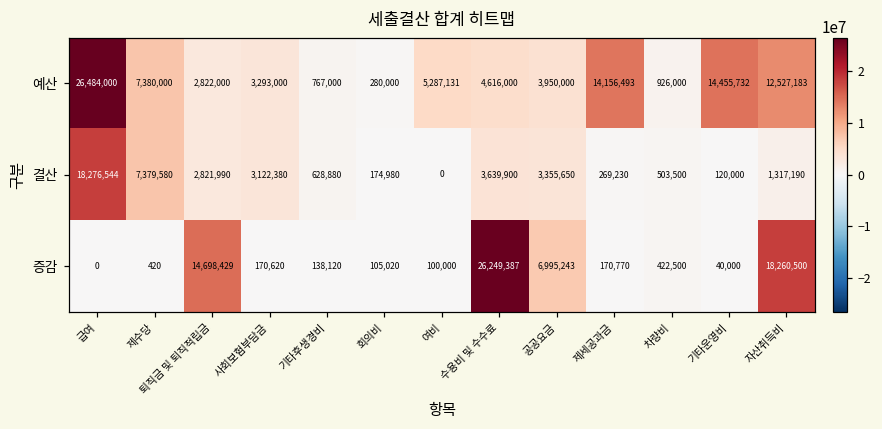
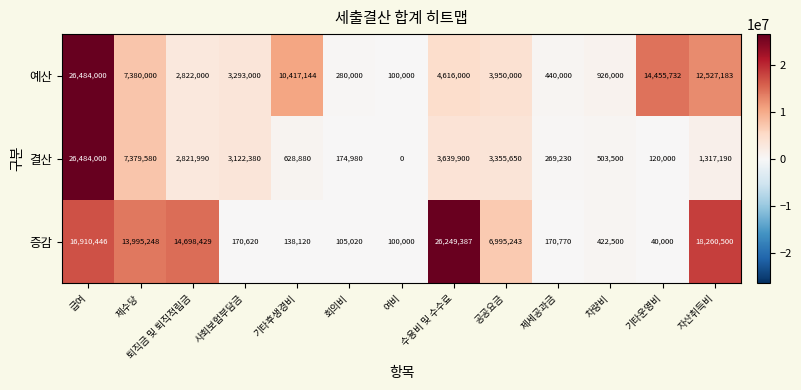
  {
    "예산": {
      "급여": "26,484,000",
      "제수당": "7,380,000",
      "퇴직금 및 퇴직적립금": "2,822,000",
      "사회보험부담금": "3,293,000",
-     "기타후생경비": "767,000",
+     "기타후생경비": "10,417,144",
      "회의비": "280,000",
-     "여비": "5,287,131",
+     "여비": "100,000",
      "수용비 및 수수료": "4,616,000",
      "공공요금": "3,950,000",
-     "제세공과금": "14,156,493",
+     "제세공과금": "440,000",
      "차량비": "926,000",
      "기타운영비": "14,455,732",
      "자산취득비": "12,527,183"
    },
    "결산": {
-     "급여": "18,276,544",
+     "급여": "26,484,000",
      "제수당": "7,379,580",
      "퇴직금 및 퇴직적립금": "2,821,990",
      "사회보험부담금": "3,122,380",
      "기타후생경비": "628,880",
      "회의비": "174,980",
      "여비": "0",
      "수용비 및 수수료": "3,639,900",
      "공공요금": "3,355,650",
      "제세공과금": "269,230",
      "차량비": "503,500",
      "기타운영비": "120,000",
      "자산취득비": "1,317,190"
    },
    "증감": {
-     "급여": "0",
-     "제수당": "420",
+     "급여": "16,910,446",
+     "제수당": "13,995,248",
      "퇴직금 및 퇴직적립금": "14,698,429",
      "사회보험부담금": "170,620",
      "기타후생경비": "138,120",
      "회의비": "105,020",
      "여비": "100,000",
      "수용비 및 수수료": "26,249,387",
      "공공요금": "6,995,243",
      "제세공과금": "170,770",
      "차량비": "422,500",
      "기타운영비": "40,000",
      "자산취득비": "18,260,500"
    }
  }
